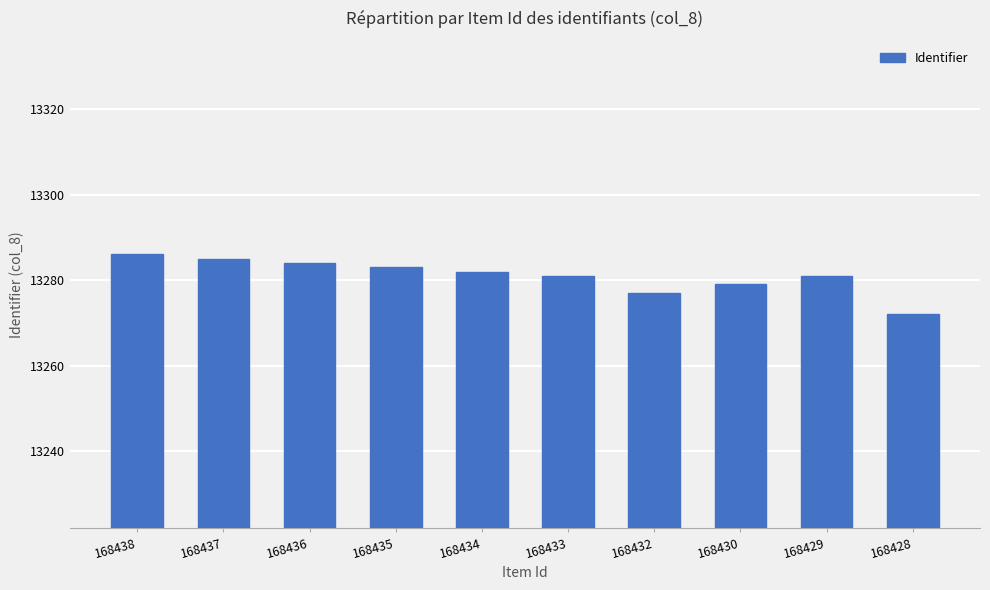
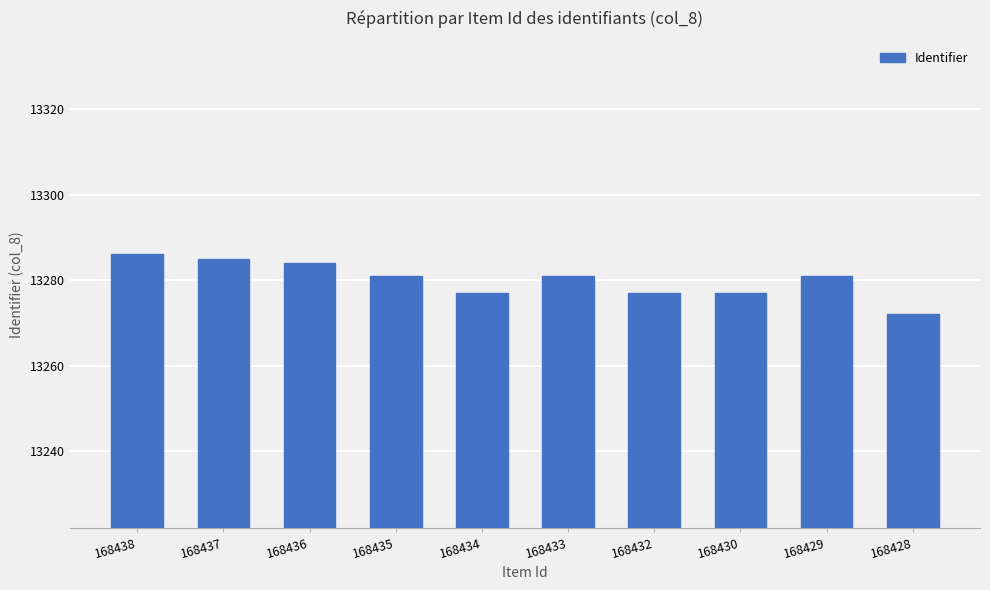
  {
    "168438": 13286,
    "168437": 13285,
    "168436": 13284,
-   "168435": 13283,
-   "168434": 13282,
+   "168435": 13281,
+   "168434": 13277,
    "168433": 13281,
    "168432": 13277,
-   "168430": 13279,
+   "168430": 13277,
    "168429": 13281,
    "168428": 13272
  }
